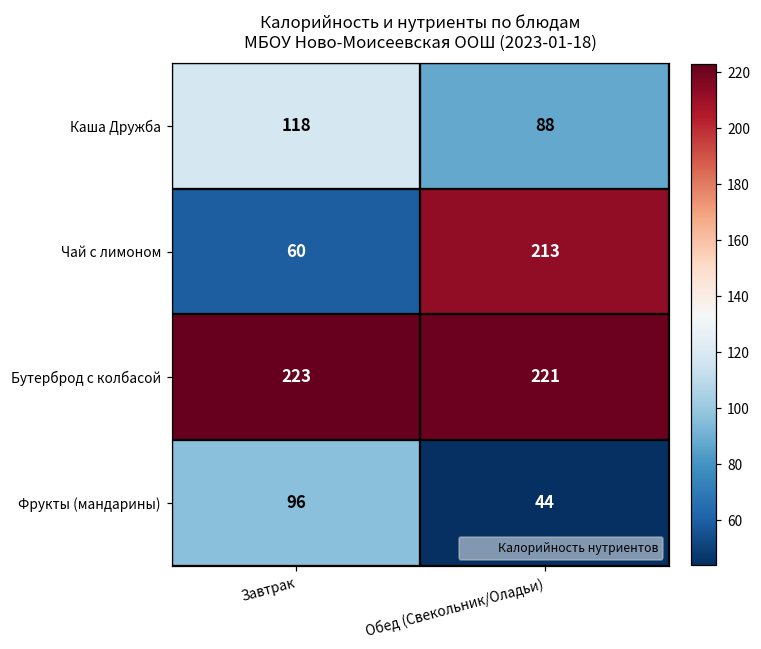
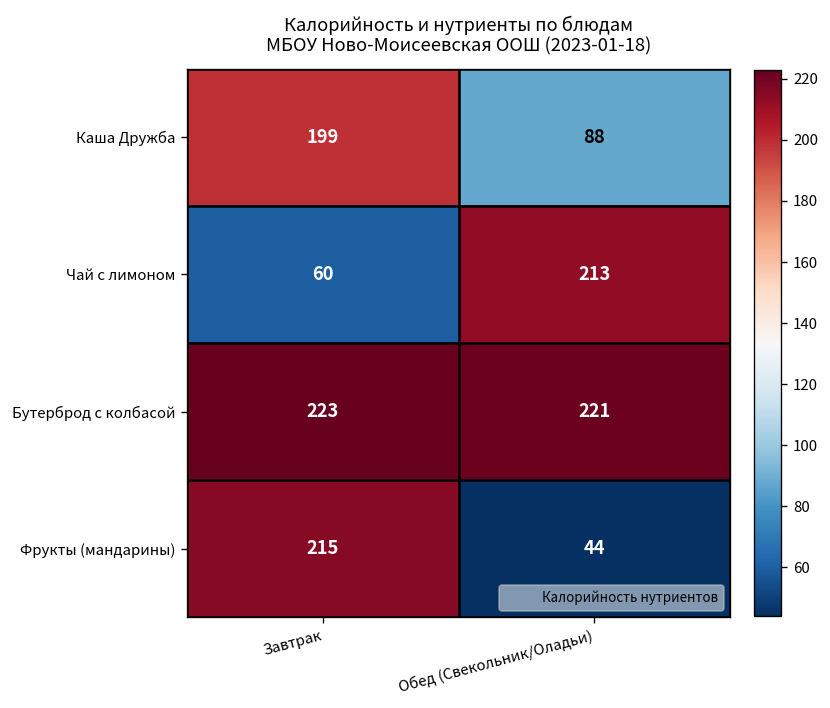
  {
    "Каша Дружба": {
-     "Завтрак": 118,
+     "Завтрак": 199,
      "Обед (Свекольник/Оладьи)": 88
    },
    "Чай с лимоном": {
      "Завтрак": 60,
      "Обед (Свекольник/Оладьи)": 213
    },
    "Бутерброд с колбасой": {
      "Завтрак": 223,
      "Обед (Свекольник/Оладьи)": 221
    },
    "Фрукты (мандарины)": {
-     "Завтрак": 96,
+     "Завтрак": 215,
      "Обед (Свекольник/Оладьи)": 44
    }
  }
